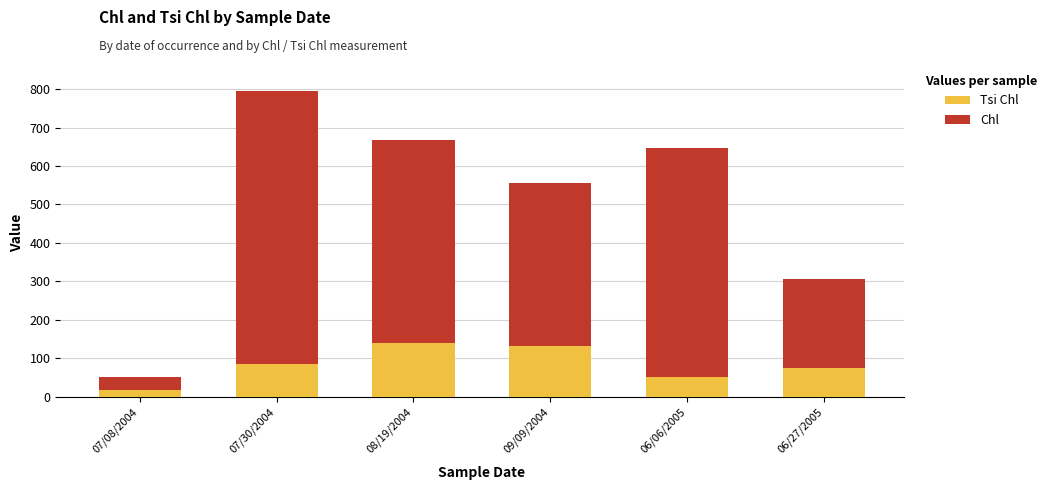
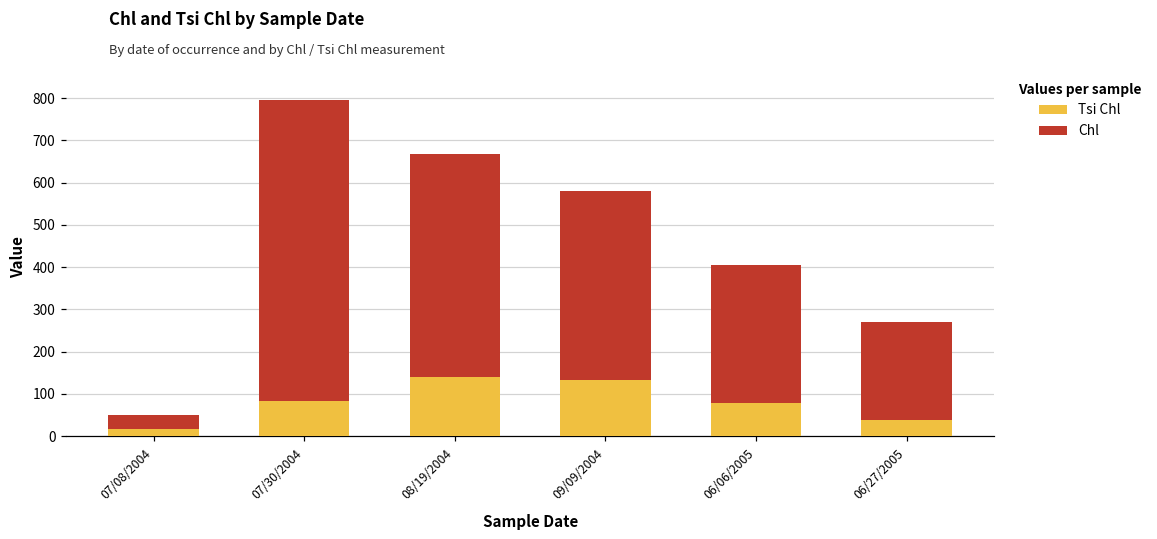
  {
    "Tsi Chl": {
      "07/08/2004": 20,
      "07/30/2004": 80,
      "08/19/2004": 140,
      "09/09/2004": 130,
-     "06/06/2005": 50,
-     "06/27/2005": 70
+     "06/06/2005": 80,
+     "06/27/2005": 40
    },
    "Chl": {
      "07/08/2004": 40,
      "07/30/2004": 710,
      "08/19/2004": 530,
-     "09/09/2004": 430,
-     "06/06/2005": 600,
+     "09/09/2004": 450,
+     "06/06/2005": 330,
      "06/27/2005": 230
    }
  }
